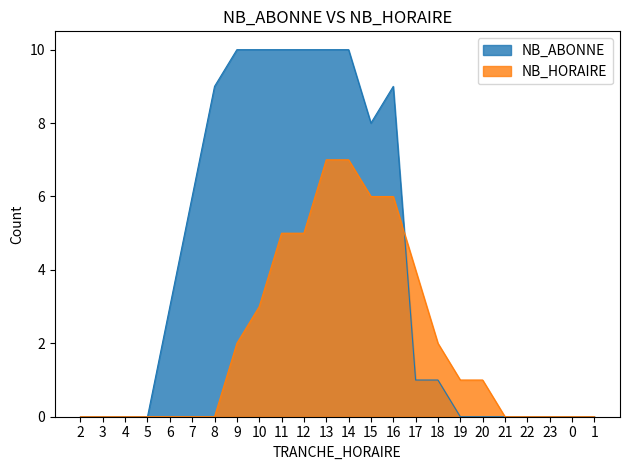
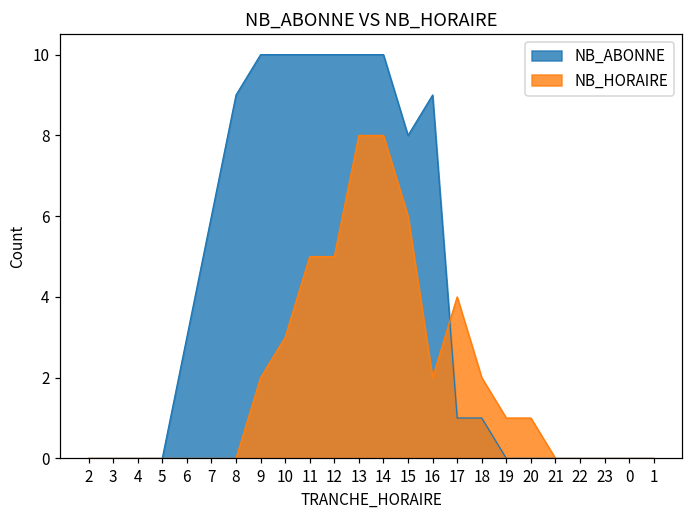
  {
    "NB_ABONNE": {
      "6": 3,
      "7": 6,
      "8": 9,
      "9": 10,
      "10": 10,
      "11": 10,
      "12": 10,
      "13": 10,
      "14": 10,
      "15": 8,
      "16": 9,
      "17": 1,
      "18": 1,
      "19": 0,
      "20": 0
    },
    "NB_HORAIRE": {
      "6": 0,
      "7": 0,
      "8": 0,
      "9": 2,
      "10": 3,
      "11": 5,
      "12": 5,
-     "13": 7,
-     "14": 7,
+     "13": 8,
+     "14": 8,
      "15": 6,
-     "16": 6,
+     "16": 2,
      "17": 4,
      "18": 2,
      "19": 1,
      "20": 1
    }
  }
